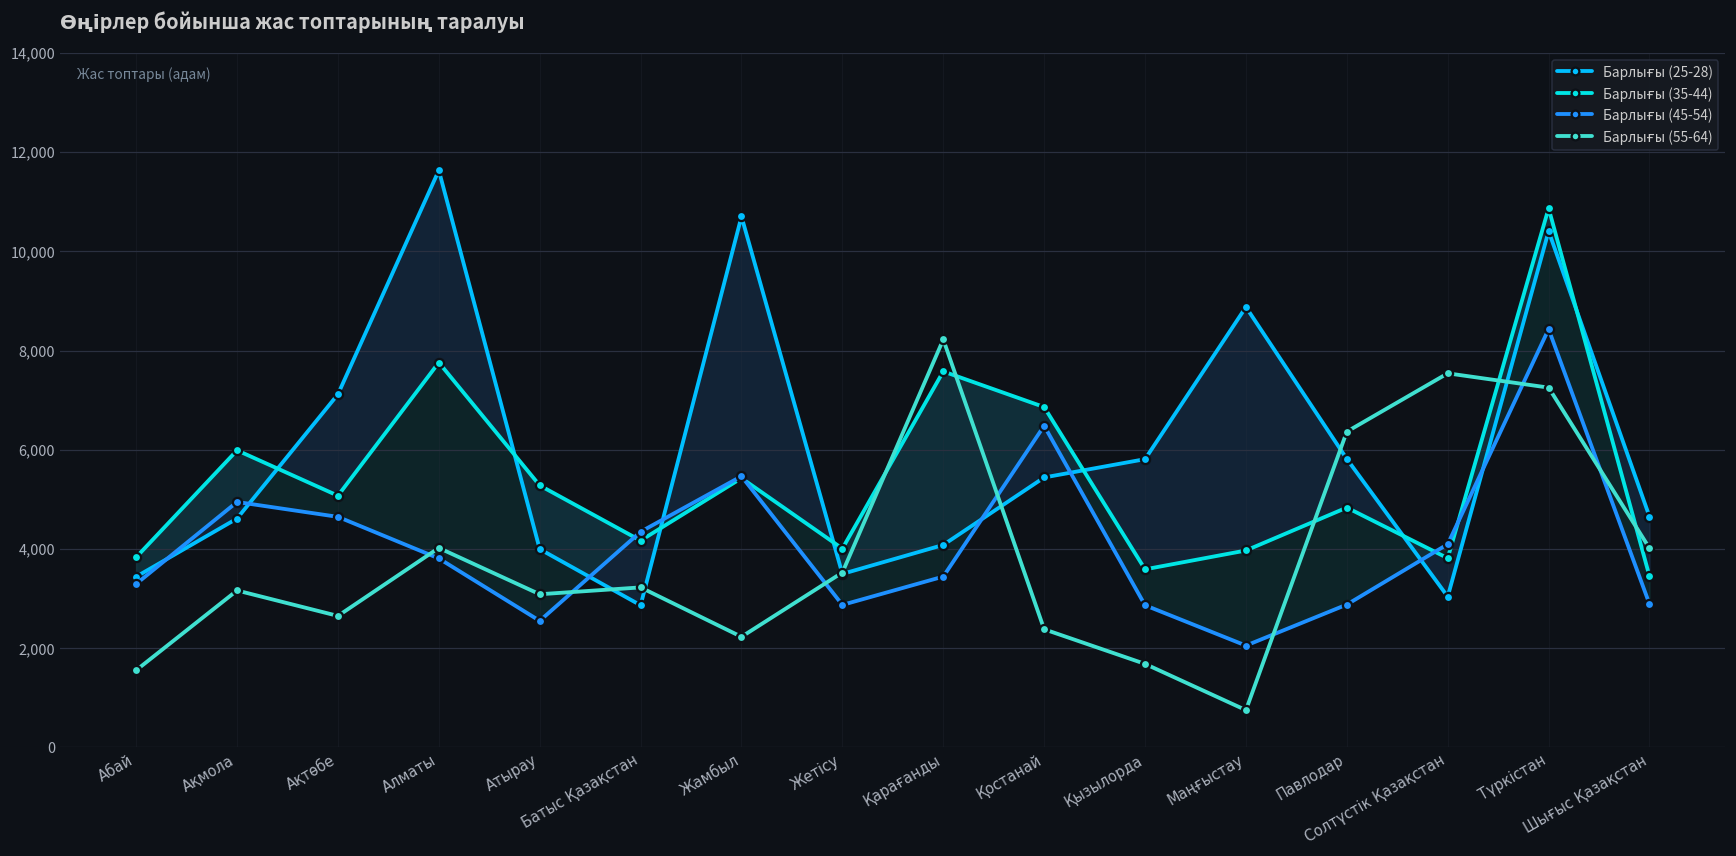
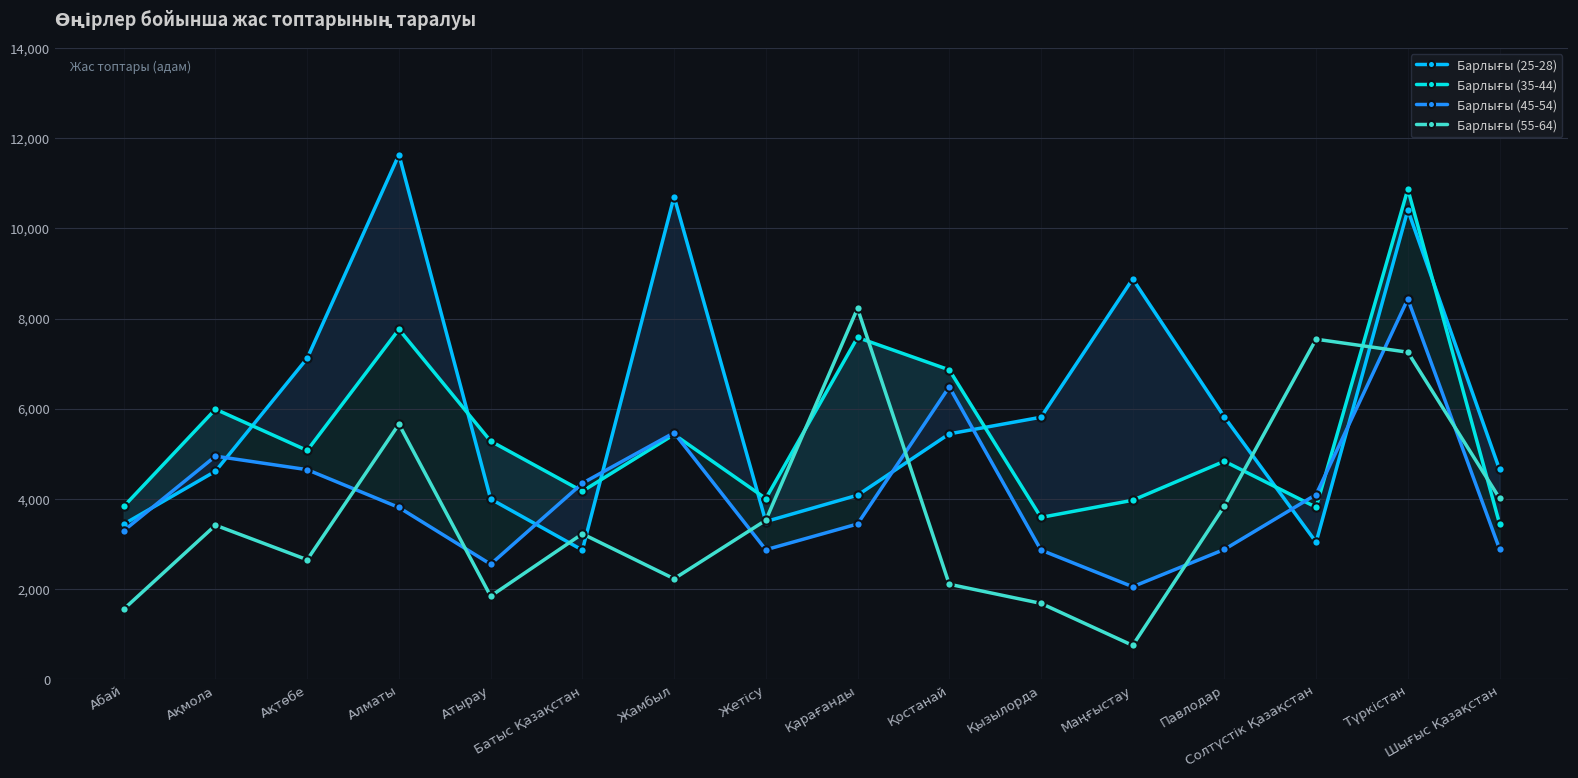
  {
    "Барлығы (55-64)": {
      "Абай": "1,600",
-     "Ақмола": "3,200",
+     "Ақмола": "3,400",
      "Ақтөбе": "2,700",
-     "Алматы": "4,000",
-     "Атырау": "3,100",
+     "Алматы": "5,700",
+     "Атырау": "1,800",
      "Батыс Қазақстан": "3,200",
      "Жамбыл": "2,200",
      "Қарағанды": "8,200",
-     "Қостанай": "2,400",
+     "Қостанай": "2,100",
      "Қызылорда": "1,700",
      "Маңғыстау": "800",
-     "Павлодар": "6,400",
+     "Павлодар": "3,800",
      "Солтүстік Қазақстан": "7,500",
      "Түркістан": "7,300",
      "Шығыс Қазақстан": "4,000"
    }
  }
